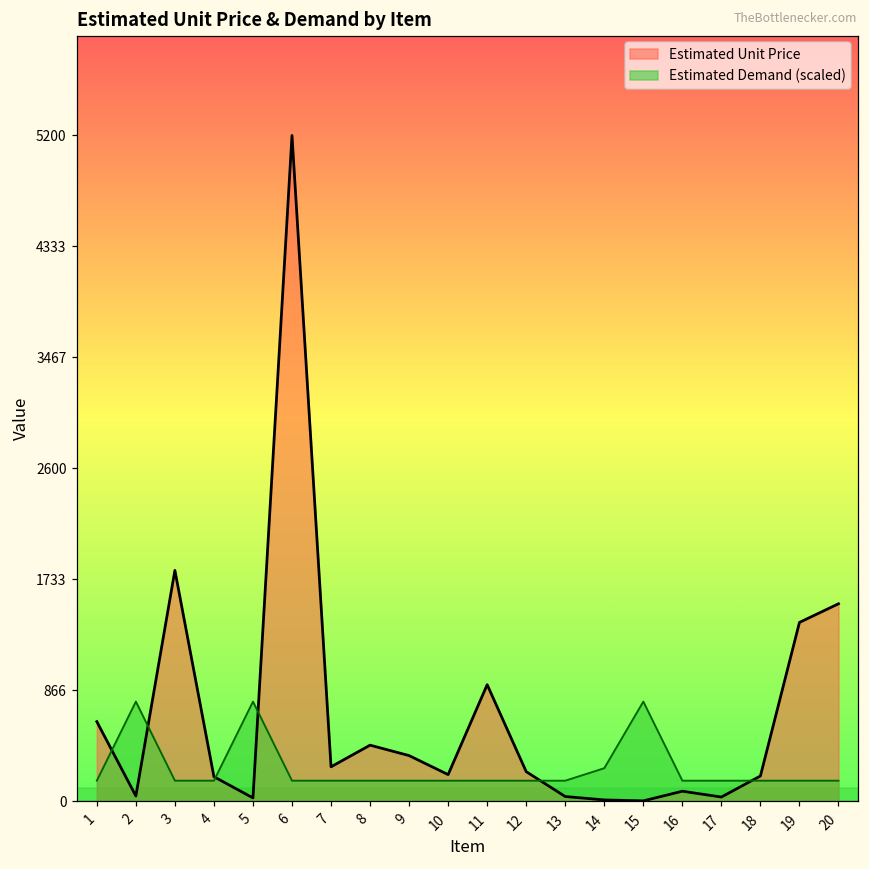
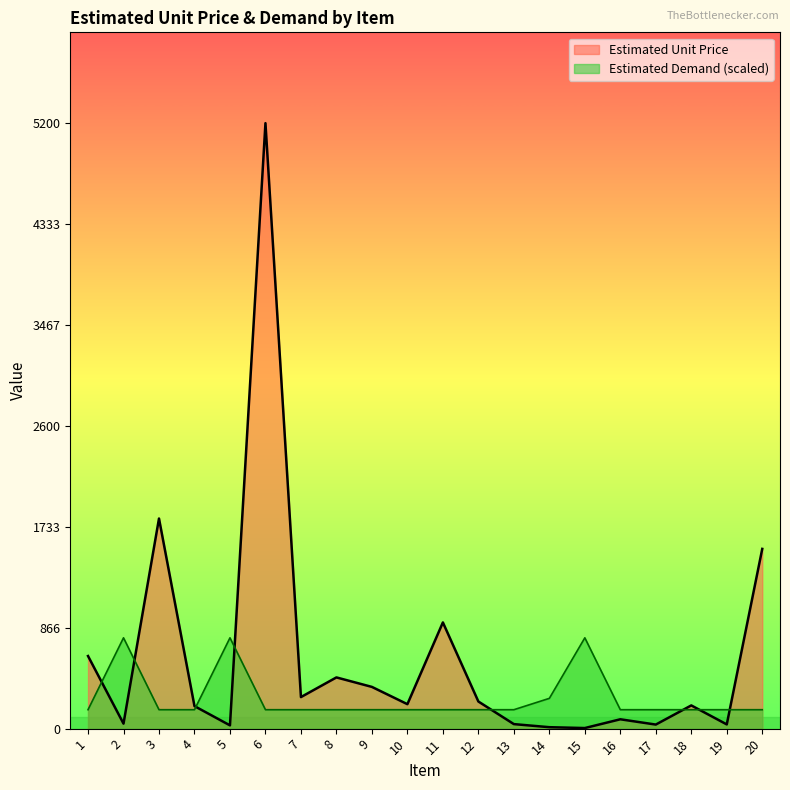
  {
    "Estimated Unit Price": {
      "1": 620,
      "2": 40,
      "3": 1800,
      "4": 190,
      "5": 30,
      "6": 5200,
      "7": 270,
      "8": 440,
      "9": 360,
      "10": 210,
      "11": 910,
      "12": 230,
      "13": 40,
      "14": 10,
      "15": 10,
      "16": 80,
      "17": 30,
      "18": 200,
-     "19": 1400,
+     "19": 40,
      "20": 1540
    },
    "Estimated Demand (scaled)": {
      "1": 160,
      "2": 780,
      "3": 160,
      "4": 160,
      "5": 780,
      "6": 160,
      "7": 160,
      "8": 160,
      "9": 160,
      "10": 160,
      "11": 160,
      "12": 160,
      "13": 160,
      "14": 260,
      "15": 780,
      "16": 160,
      "17": 160,
      "18": 160,
      "19": 160,
      "20": 160
    }
  }
